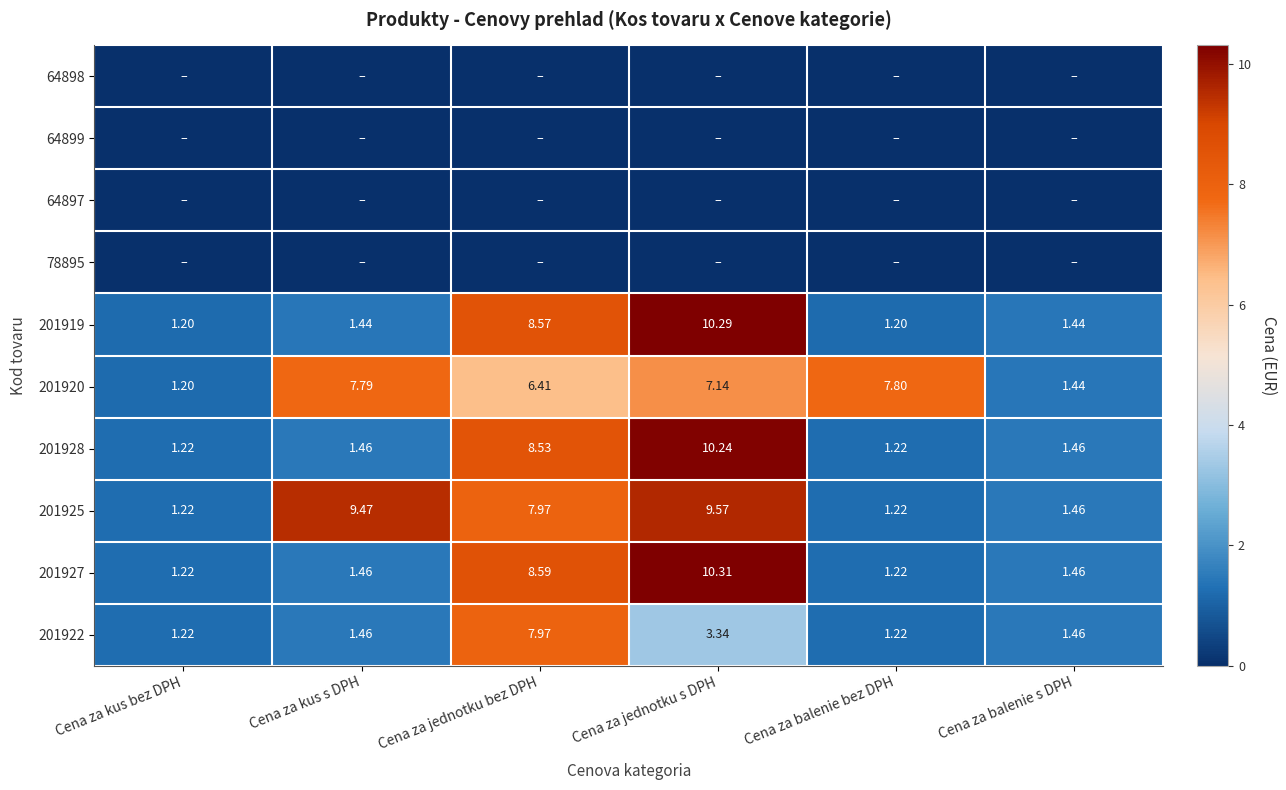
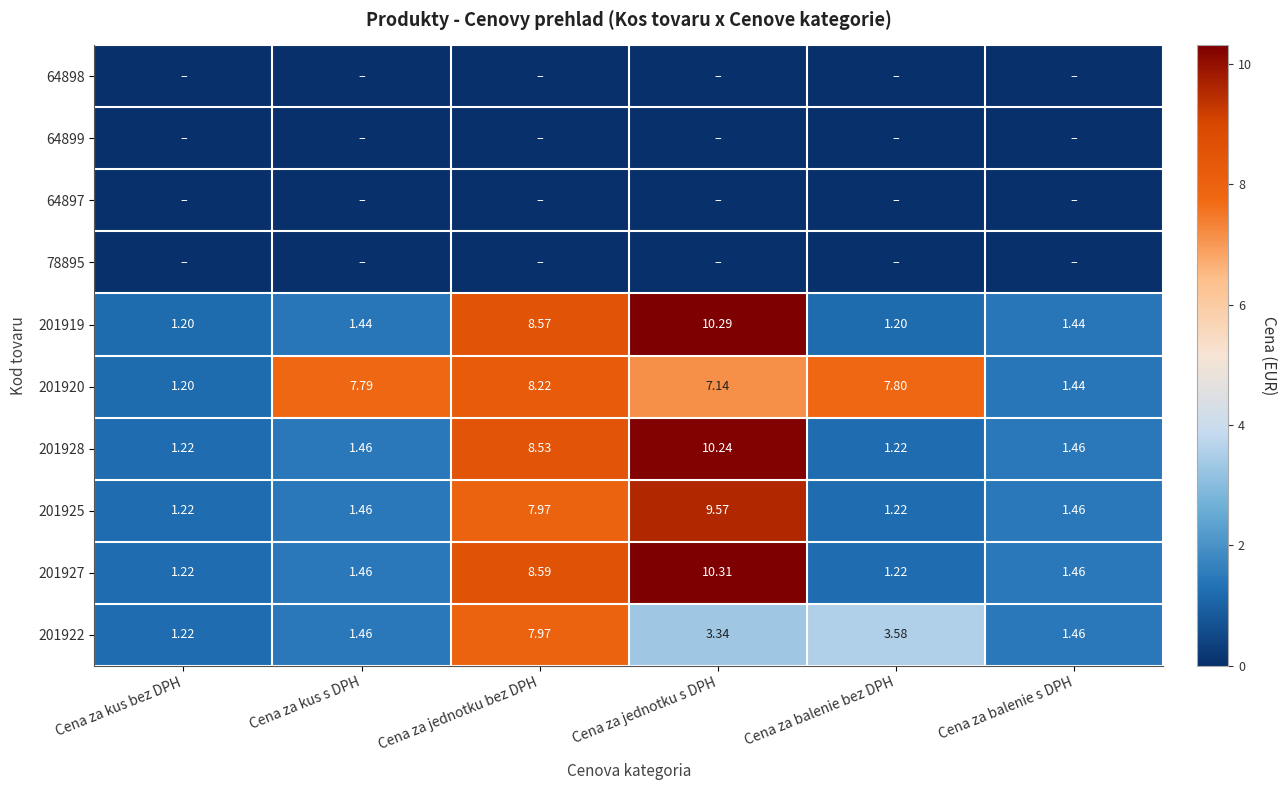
  {
    "201919": {
      "Cena za kus bez DPH": 1.20,
      "Cena za kus s DPH": 1.44,
      "Cena za jednotku bez DPH": 8.57,
      "Cena za jednotku s DPH": 10.29,
      "Cena za balenie bez DPH": 1.20,
      "Cena za balenie s DPH": 1.44
    },
    "201920": {
      "Cena za kus bez DPH": 1.20,
      "Cena za kus s DPH": 7.79,
-     "Cena za jednotku bez DPH": 6.41,
+     "Cena za jednotku bez DPH": 8.22,
      "Cena za jednotku s DPH": 7.14,
      "Cena za balenie bez DPH": 7.80,
      "Cena za balenie s DPH": 1.44
    },
    "201928": {
      "Cena za kus bez DPH": 1.22,
      "Cena za kus s DPH": 1.46,
      "Cena za jednotku bez DPH": 8.53,
      "Cena za jednotku s DPH": 10.24,
      "Cena za balenie bez DPH": 1.22,
      "Cena za balenie s DPH": 1.46
    },
    "201925": {
      "Cena za kus bez DPH": 1.22,
-     "Cena za kus s DPH": 9.47,
+     "Cena za kus s DPH": 1.46,
      "Cena za jednotku bez DPH": 7.97,
      "Cena za jednotku s DPH": 9.57,
      "Cena za balenie bez DPH": 1.22,
      "Cena za balenie s DPH": 1.46
    },
    "201927": {
      "Cena za kus bez DPH": 1.22,
      "Cena za kus s DPH": 1.46,
      "Cena za jednotku bez DPH": 8.59,
      "Cena za jednotku s DPH": 10.31,
      "Cena za balenie bez DPH": 1.22,
      "Cena za balenie s DPH": 1.46
    },
    "201922": {
      "Cena za kus bez DPH": 1.22,
      "Cena za kus s DPH": 1.46,
      "Cena za jednotku bez DPH": 7.97,
      "Cena za jednotku s DPH": 3.34,
-     "Cena za balenie bez DPH": 1.22,
+     "Cena za balenie bez DPH": 3.58,
      "Cena za balenie s DPH": 1.46
    }
  }
